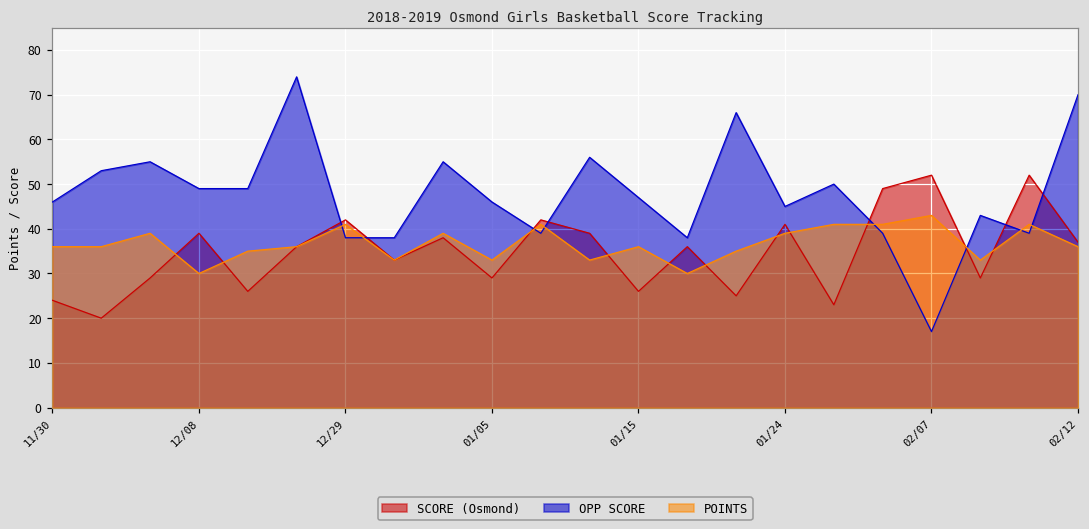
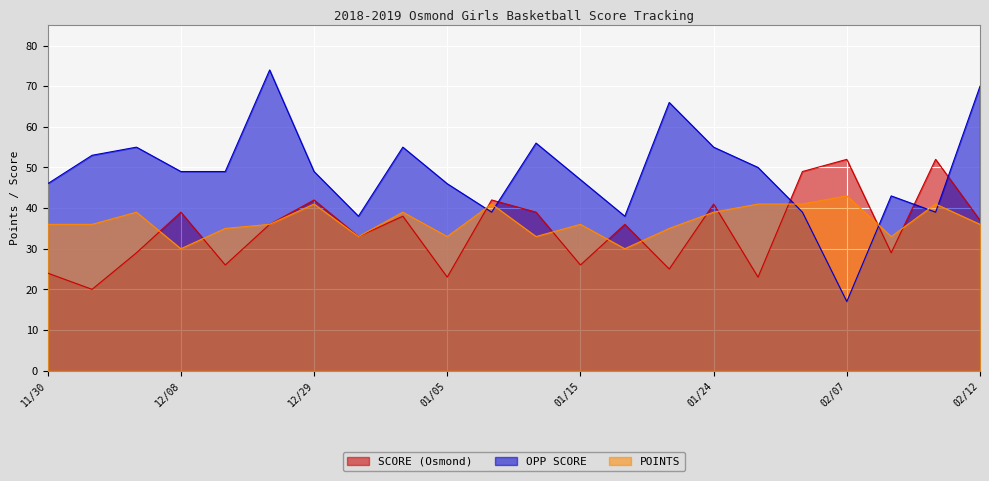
  {
    "SCORE (Osmond)": {
      "11/30": 24,
      "12/08": 39,
      "12/29": 42,
-     "01/05": 29,
+     "01/05": 23,
      "01/15": 26,
      "01/24": 41,
      "02/07": 52,
      "02/12": 37
    },
    "OPP SCORE": {
      "11/30": 46,
      "12/08": 49,
-     "12/29": 38,
+     "12/29": 49,
      "01/05": 46,
      "01/15": 47,
-     "01/24": 45,
+     "01/24": 55,
      "02/07": 17,
      "02/12": 70
    },
    "POINTS": {
      "11/30": 36,
      "12/08": 30,
      "12/29": 41,
      "01/05": 33,
      "01/15": 36,
      "01/24": 39,
      "02/07": 43,
      "02/12": 36
    }
  }
